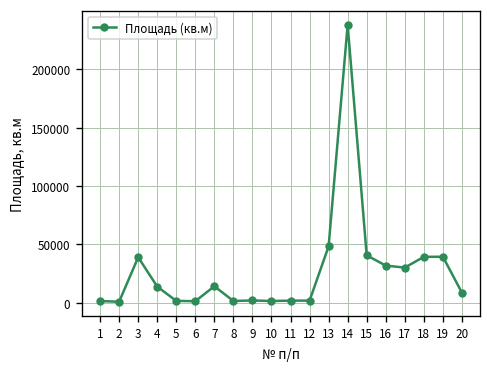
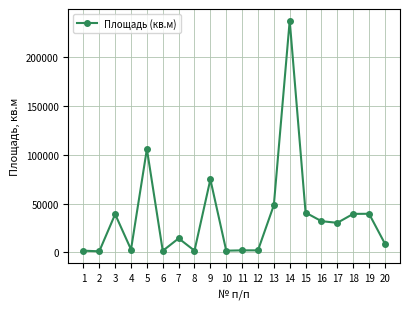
  {
    "1": 0,
    "2": 0,
    "3": 40000,
-   "4": 10000,
-   "5": 0,
+   "4": 0,
+   "5": 110000,
    "6": 0,
    "7": 10000,
    "8": 0,
-   "9": 0,
+   "9": 70000,
    "10": 0,
    "11": 0,
    "12": 0,
    "13": 50000,
    "14": 240000,
    "15": 40000,
    "16": 30000,
    "17": 30000,
    "18": 40000,
    "19": 40000,
    "20": 10000
  }
